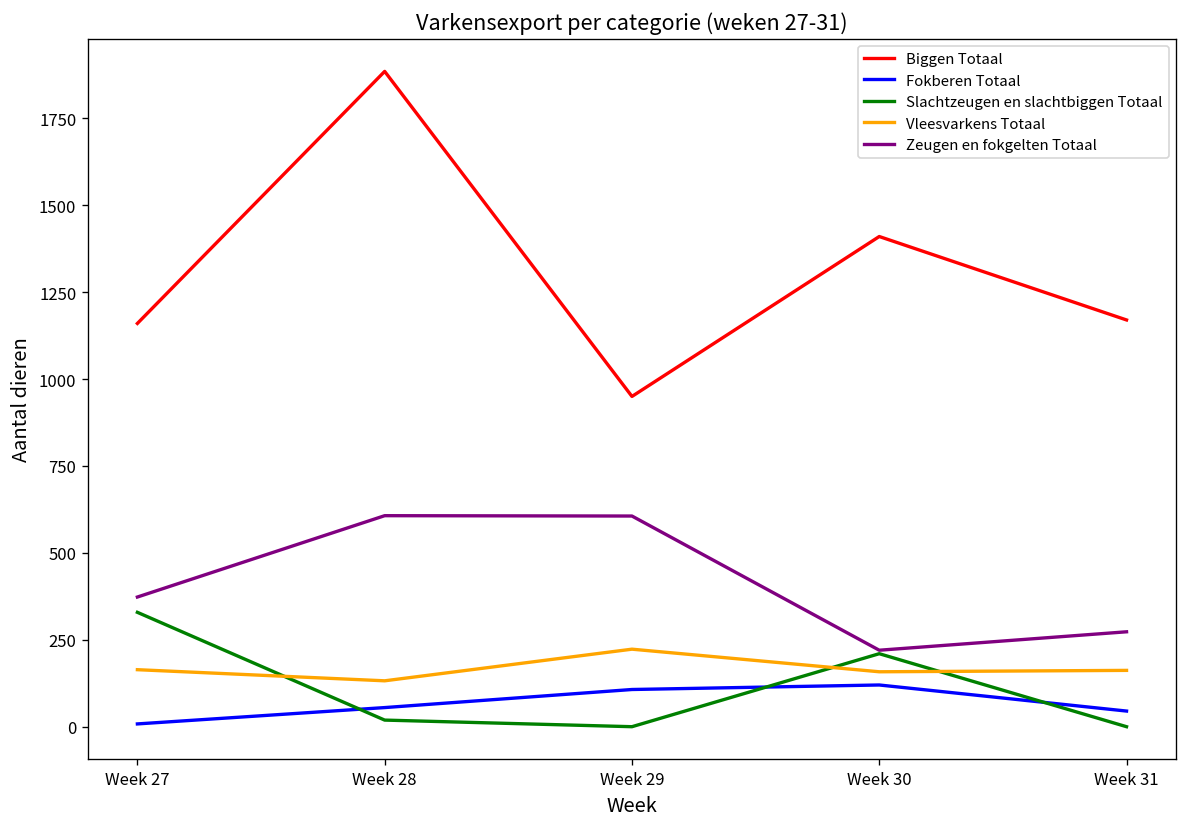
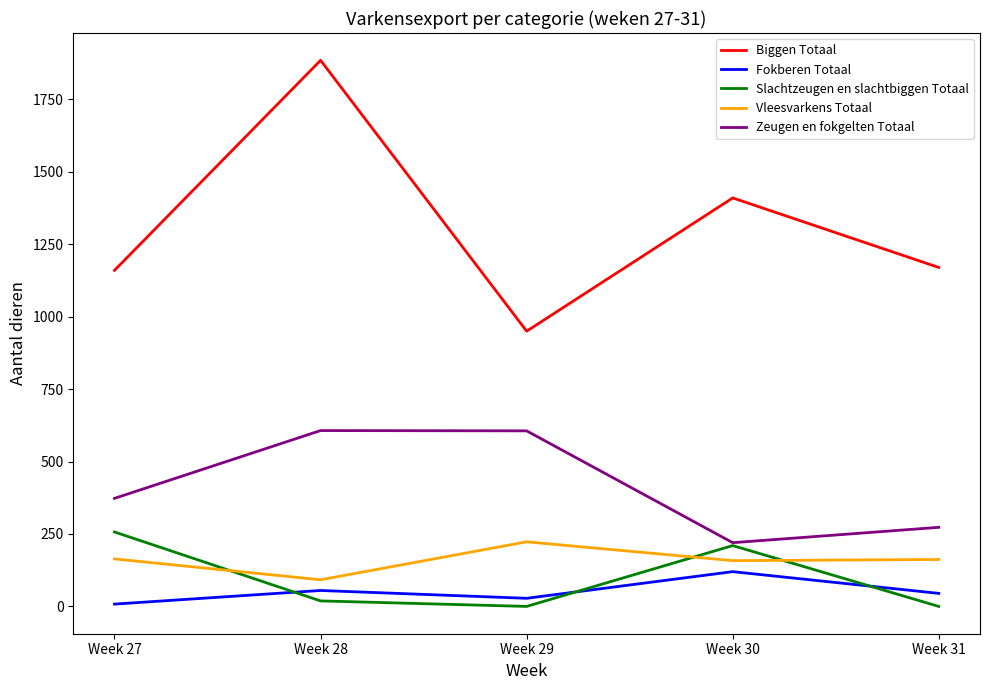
  {
    "Biggen Totaal": {
      "Week 27": 1160,
      "Week 28": 1890,
      "Week 29": 950,
      "Week 30": 1410,
      "Week 31": 1170
    },
    "Fokberen Totaal": {
      "Week 27": 10,
      "Week 28": 60,
-     "Week 29": 110,
+     "Week 29": 30,
      "Week 30": 120,
      "Week 31": 50
    },
    "Slachtzeugen en slachtbiggen Totaal": {
-     "Week 27": 330,
+     "Week 27": 260,
      "Week 28": 20,
      "Week 29": 0,
      "Week 30": 210,
      "Week 31": 0
    },
    "Vleesvarkens Totaal": {
      "Week 27": 160,
-     "Week 28": 130,
+     "Week 28": 90,
      "Week 29": 220,
      "Week 30": 160,
      "Week 31": 160
    },
    "Zeugen en fokgelten Totaal": {
      "Week 27": 370,
      "Week 28": 610,
      "Week 29": 610,
      "Week 30": 220,
      "Week 31": 270
    }
  }
